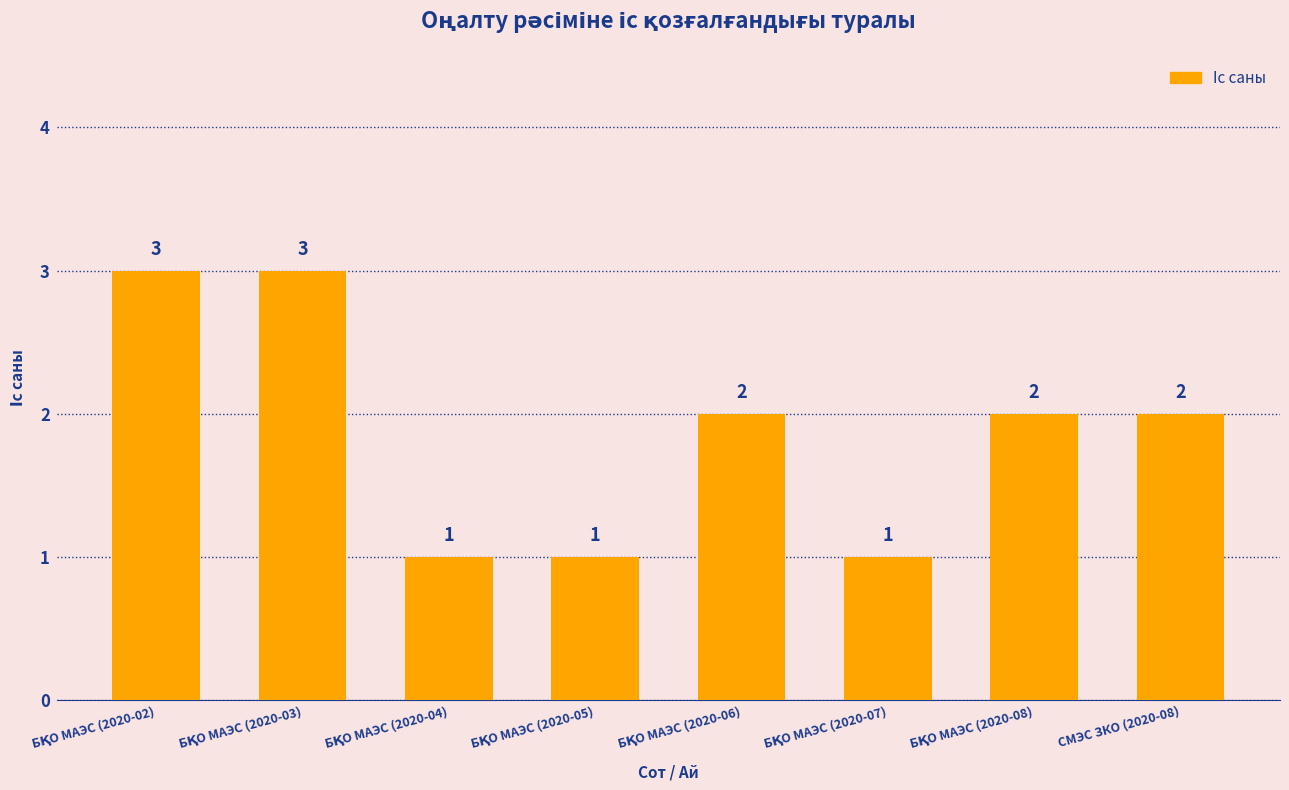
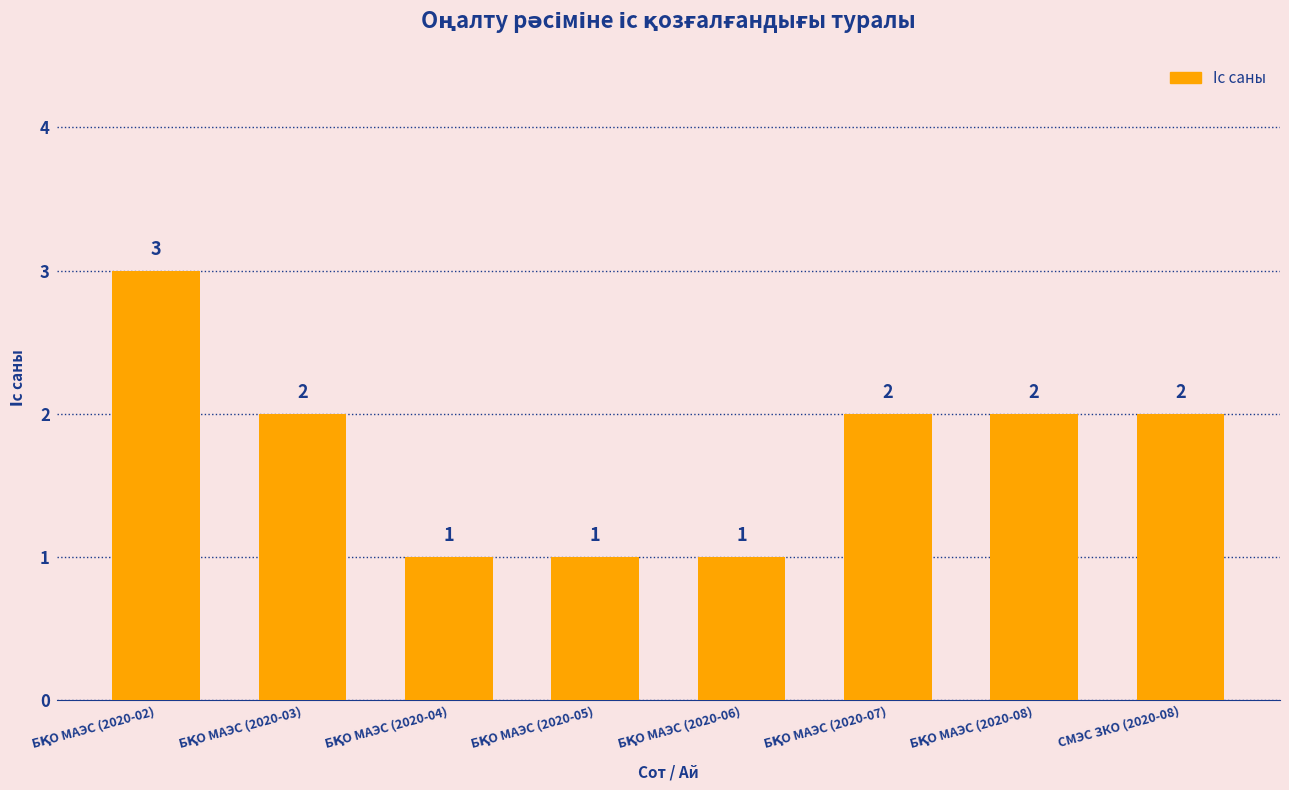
  {
    "БҚО МАЭС (2020-02)": 3,
-   "БҚО МАЭС (2020-03)": 3,
+   "БҚО МАЭС (2020-03)": 2,
    "БҚО МАЭС (2020-04)": 1,
    "БҚО МАЭС (2020-05)": 1,
-   "БҚО МАЭС (2020-06)": 2,
-   "БҚО МАЭС (2020-07)": 1,
+   "БҚО МАЭС (2020-06)": 1,
+   "БҚО МАЭС (2020-07)": 2,
    "БҚО МАЭС (2020-08)": 2,
    "СМЭС ЗКО (2020-08)": 2
  }
